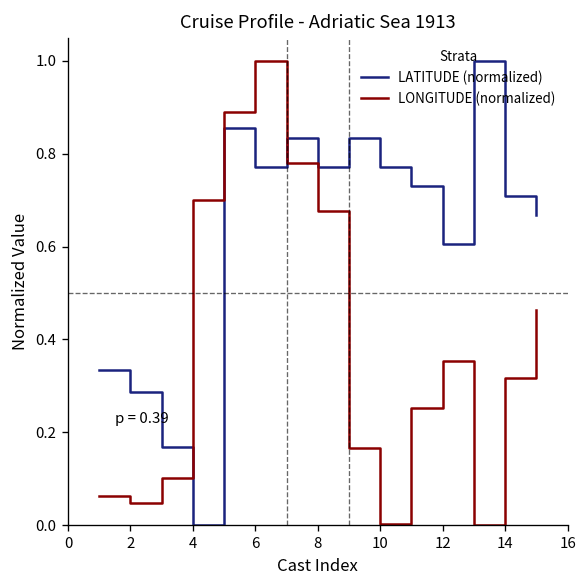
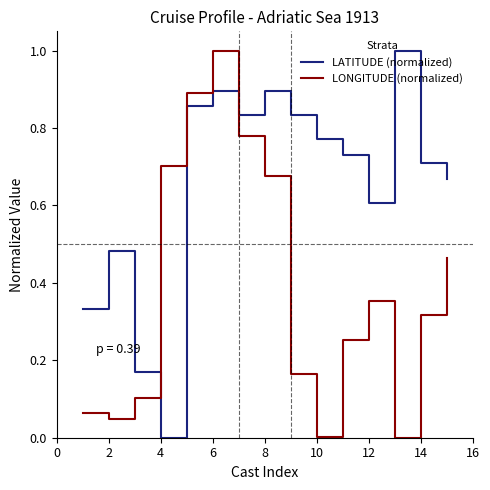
  {
    "LATITUDE (normalized)": {
-     "2": 0.29,
+     "2": 0.48,
      "4": 0.00,
-     "6": 0.77,
-     "8": 0.77,
+     "6": 0.90,
+     "8": 0.90,
      "10": 0.77,
      "12": 0.61,
      "14": 0.71
    },
    "LONGITUDE (normalized)": {
      "2": 0.05,
      "4": 0.70,
      "6": 1.00,
      "8": 0.68,
      "10": 0.00,
      "12": 0.35,
      "14": 0.32
    }
  }
